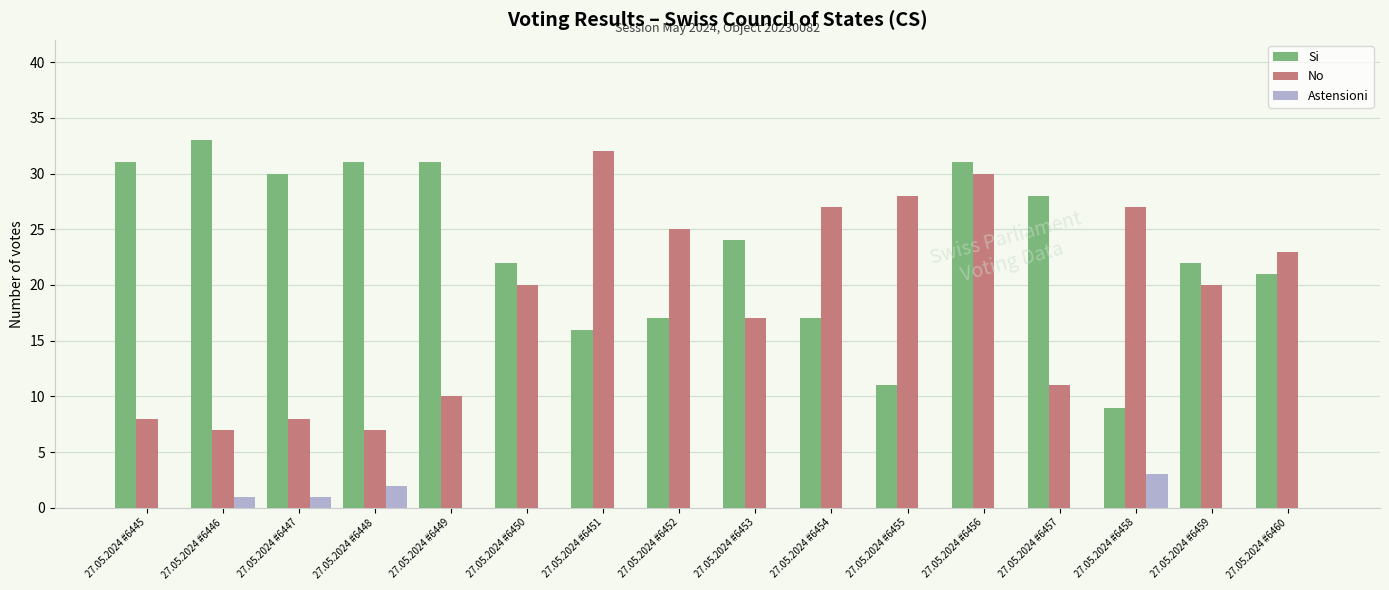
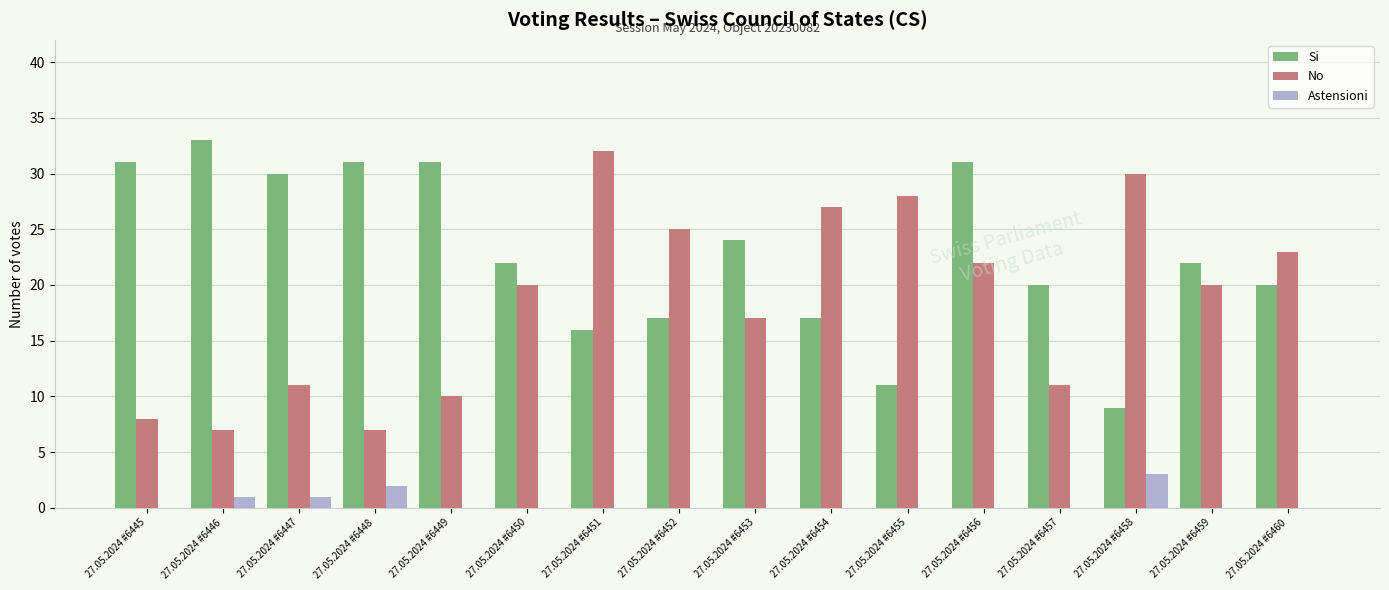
  {
    "Si": {
      "27.05.2024 #6445": 31,
      "27.05.2024 #6446": 33,
      "27.05.2024 #6447": 30,
      "27.05.2024 #6448": 31,
      "27.05.2024 #6449": 31,
      "27.05.2024 #6450": 22,
      "27.05.2024 #6451": 16,
      "27.05.2024 #6452": 17,
      "27.05.2024 #6453": 24,
      "27.05.2024 #6454": 17,
      "27.05.2024 #6455": 11,
      "27.05.2024 #6456": 31,
-     "27.05.2024 #6457": 28,
+     "27.05.2024 #6457": 20,
      "27.05.2024 #6458": 9,
      "27.05.2024 #6459": 22,
-     "27.05.2024 #6460": 21
+     "27.05.2024 #6460": 20
    },
    "No": {
      "27.05.2024 #6445": 8,
      "27.05.2024 #6446": 7,
-     "27.05.2024 #6447": 8,
+     "27.05.2024 #6447": 11,
      "27.05.2024 #6448": 7,
      "27.05.2024 #6449": 10,
      "27.05.2024 #6450": 20,
      "27.05.2024 #6451": 32,
      "27.05.2024 #6452": 25,
      "27.05.2024 #6453": 17,
      "27.05.2024 #6454": 27,
      "27.05.2024 #6455": 28,
-     "27.05.2024 #6456": 30,
+     "27.05.2024 #6456": 22,
      "27.05.2024 #6457": 11,
-     "27.05.2024 #6458": 27,
+     "27.05.2024 #6458": 30,
      "27.05.2024 #6459": 20,
      "27.05.2024 #6460": 23
    },
    "Astensioni": {
      "27.05.2024 #6445": 0,
      "27.05.2024 #6446": 1,
      "27.05.2024 #6447": 1,
      "27.05.2024 #6448": 2,
      "27.05.2024 #6449": 0,
      "27.05.2024 #6450": 0,
      "27.05.2024 #6451": 0,
      "27.05.2024 #6452": 0,
      "27.05.2024 #6453": 0,
      "27.05.2024 #6454": 0,
      "27.05.2024 #6455": 0,
      "27.05.2024 #6456": 0,
      "27.05.2024 #6457": 0,
      "27.05.2024 #6458": 3,
      "27.05.2024 #6459": 0,
      "27.05.2024 #6460": 0
    }
  }
